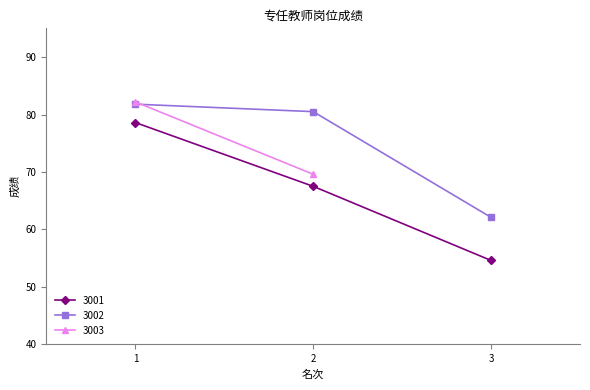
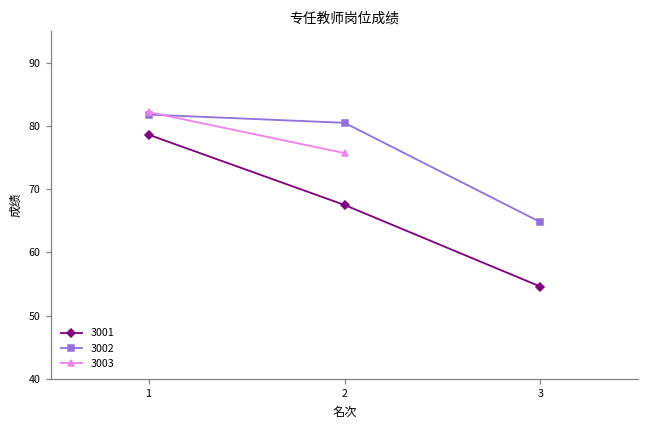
  {
    "3001": {
      "1": 79,
      "2": 68,
      "3": 55
    },
    "3002": {
      "2": 81,
-     "3": 62
+     "3": 65
    },
    "3003": {
-     "2": 70
+     "2": 76
    }
  }
